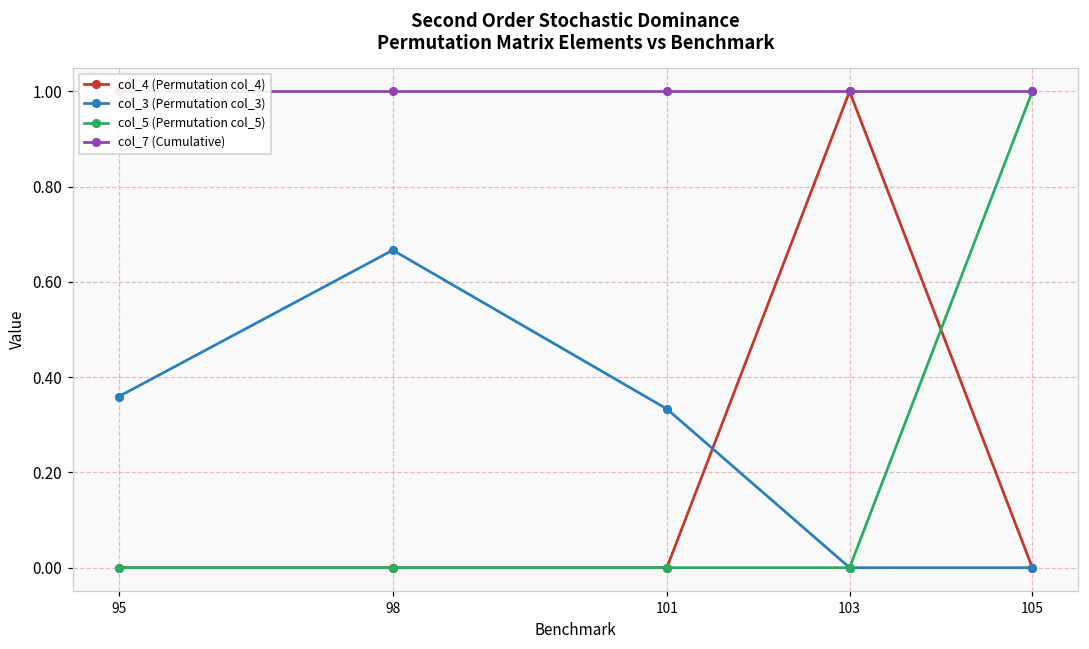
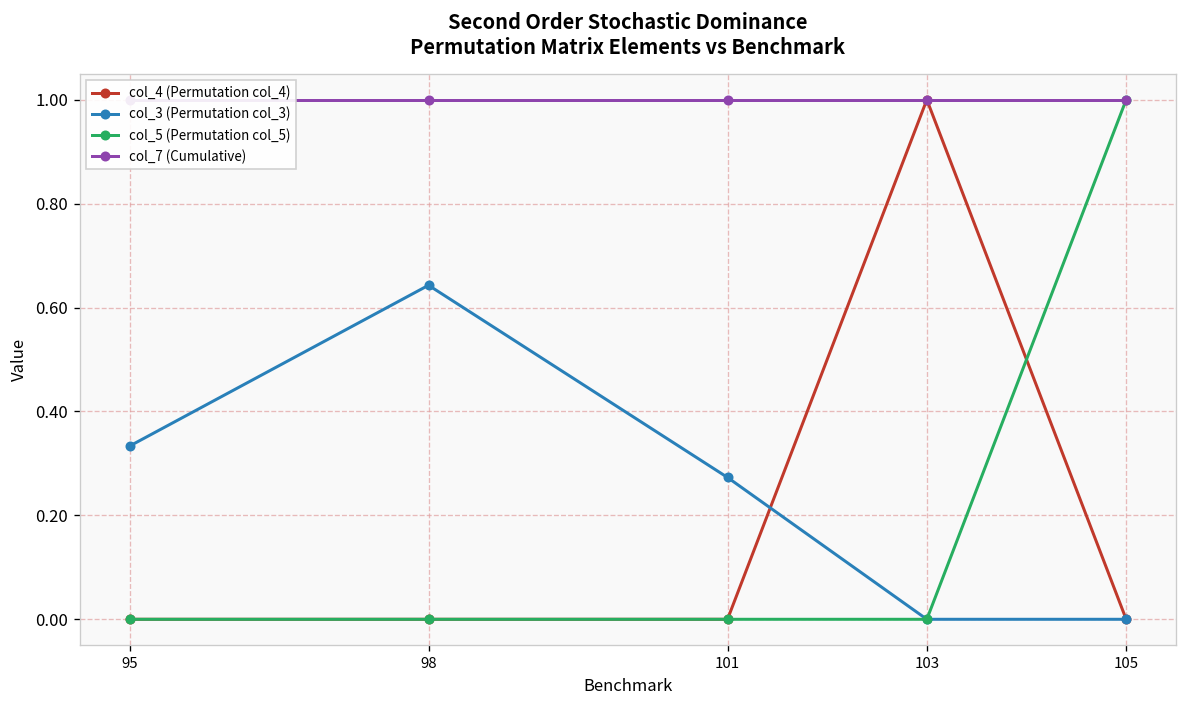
  {
    "col_3 (Permutation col_3)": {
-     "95": 0.36,
-     "98": 0.67,
-     "101": 0.33
+     "95": 0.33,
+     "98": 0.64,
+     "101": 0.27
    },
    "col_7 (Cumulative)": {
      "98": 1.00,
      "101": 1.00
    }
  }
